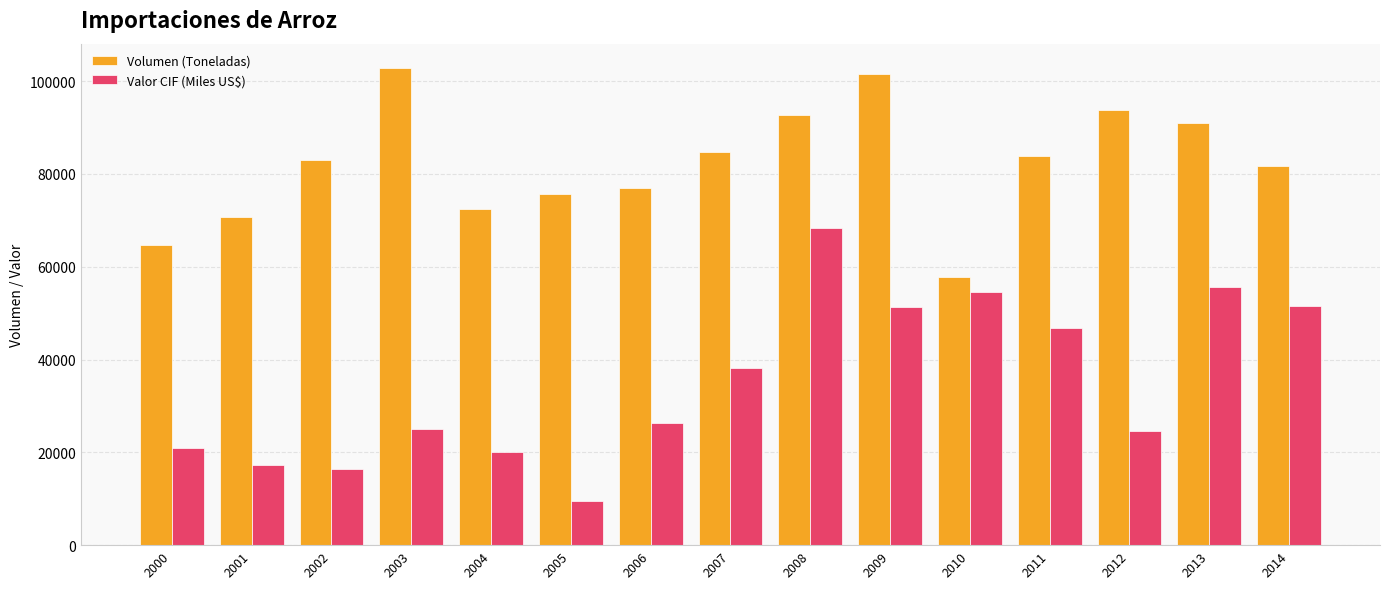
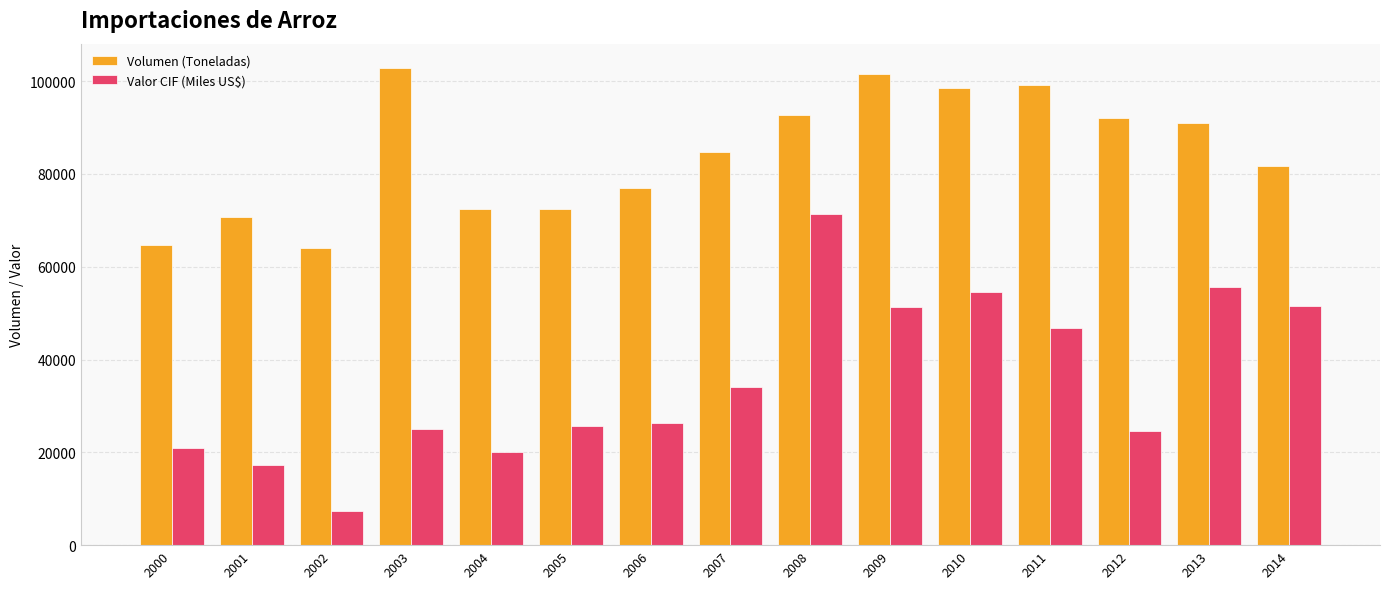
  {
    "Volumen (Toneladas)": {
      "2000": 65000,
      "2001": 71000,
-     "2002": 83000,
+     "2002": 64000,
      "2003": 103000,
      "2004": 72000,
-     "2005": 76000,
+     "2005": 72000,
      "2006": 77000,
      "2007": 85000,
      "2008": 93000,
      "2009": 102000,
-     "2010": 58000,
-     "2011": 84000,
-     "2012": 94000,
+     "2010": 99000,
+     "2011": 99000,
+     "2012": 92000,
      "2013": 91000,
      "2014": 82000
    },
    "Valor CIF (Miles US$)": {
      "2000": 21000,
      "2001": 17000,
-     "2002": 16000,
+     "2002": 7000,
      "2003": 25000,
      "2004": 20000,
-     "2005": 9000,
+     "2005": 26000,
      "2006": 26000,
-     "2007": 38000,
-     "2008": 68000,
+     "2007": 34000,
+     "2008": 71000,
      "2009": 51000,
      "2010": 55000,
      "2011": 47000,
      "2012": 25000,
      "2013": 56000,
      "2014": 52000
    }
  }
